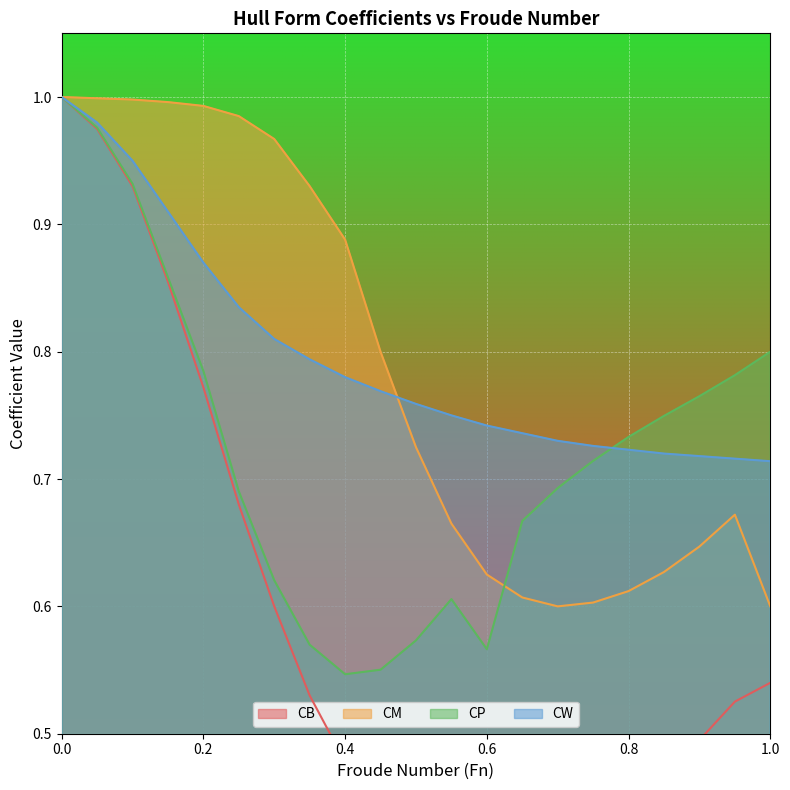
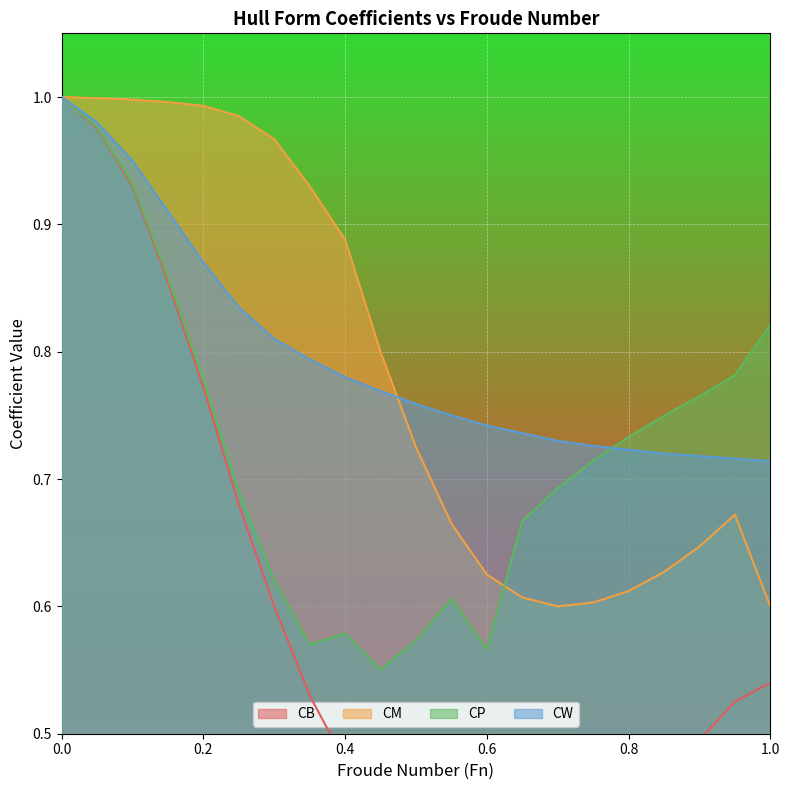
  {
    "CB": {
      "0.2": 0.772,
      "1.0": 0.540
    },
    "CM": {
      "0.2": 0.993,
      "0.4": 0.888,
      "0.6": 0.625,
      "0.8": 0.612,
      "1.0": 0.600
    },
    "CP": {
-     "0.2": 0.785,
-     "0.4": 0.547,
+     "0.2": 0.777,
+     "0.4": 0.579,
      "0.6": 0.566,
      "0.8": 0.733,
-     "1.0": 0.800
+     "1.0": 0.821
    },
    "CW": {
      "0.2": 0.870,
      "0.4": 0.780,
      "0.6": 0.742,
      "0.8": 0.723,
      "1.0": 0.714
    }
  }
